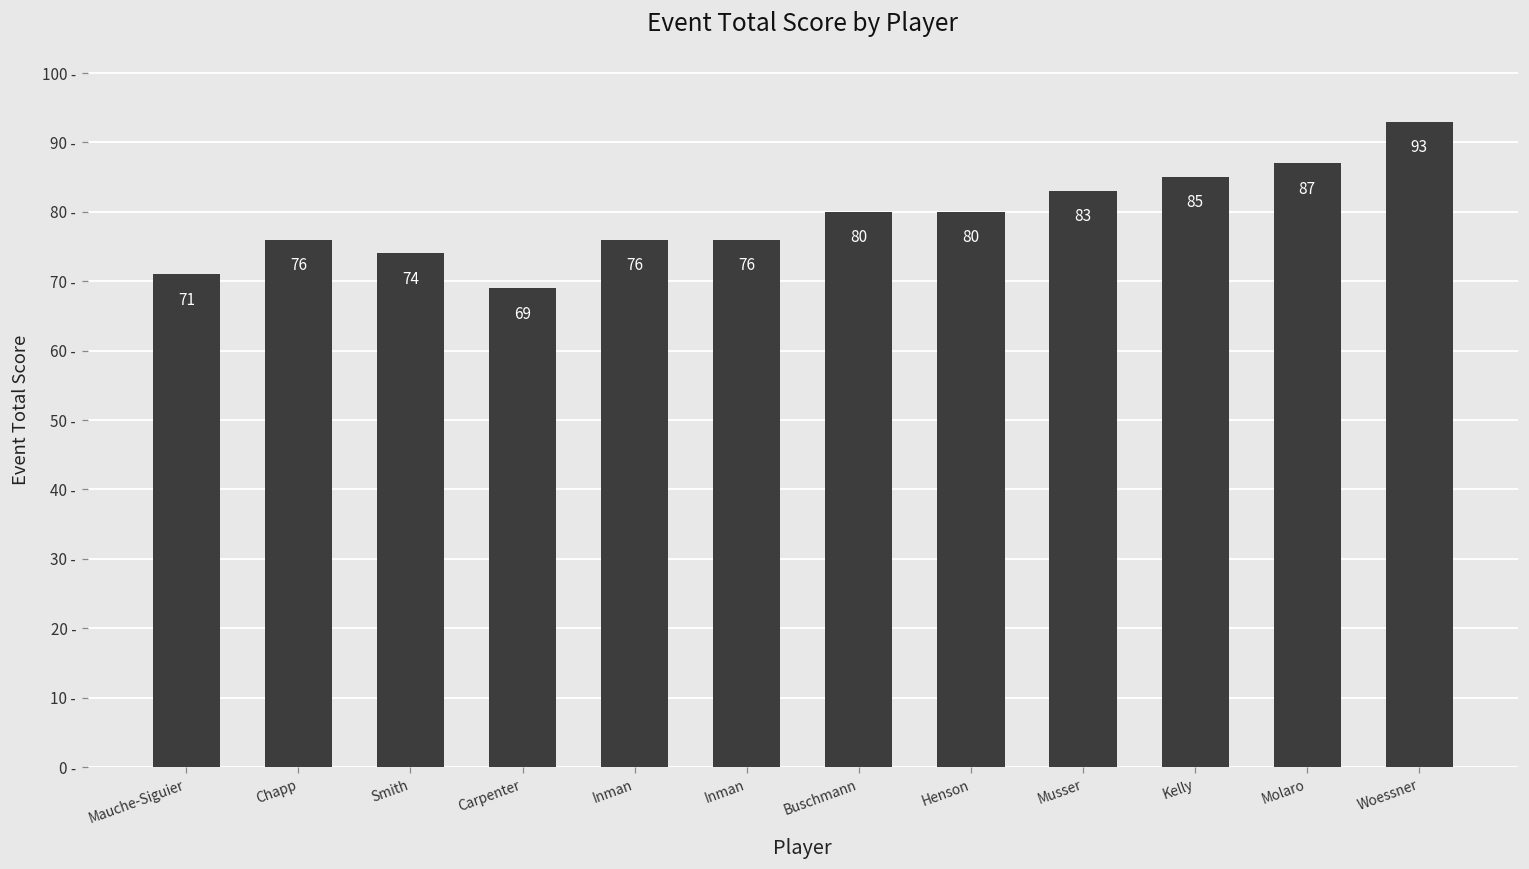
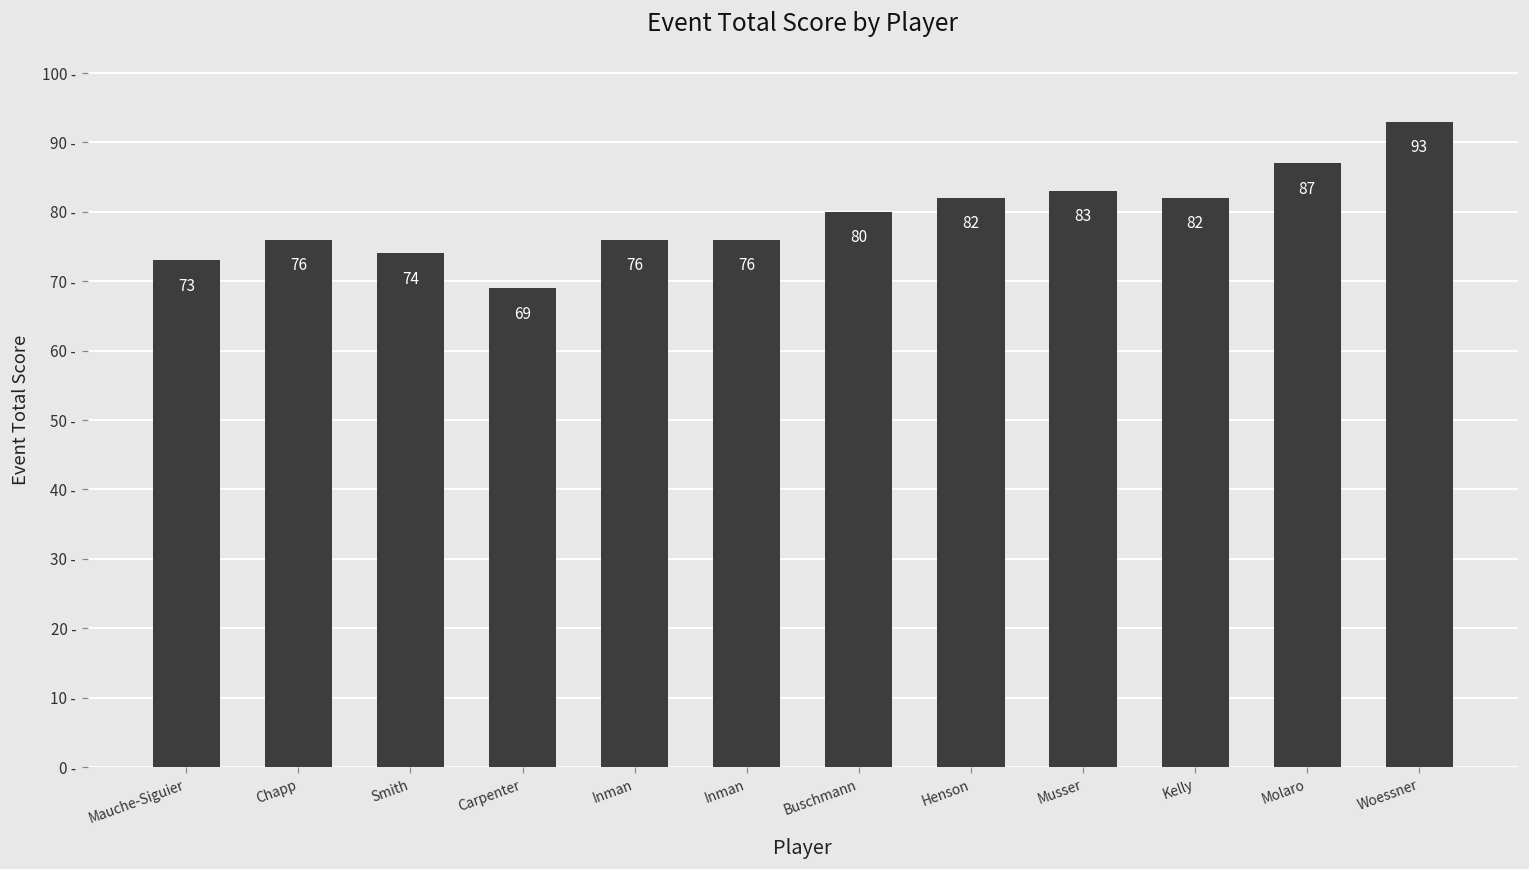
  {
-   "Mauche-Siguier": 71,
+   "Mauche-Siguier": 73,
    "Chapp": 76,
    "Smith": 74,
    "Carpenter": 69,
    "Buschmann": 80,
-   "Henson": 80,
+   "Henson": 82,
    "Musser": 83,
-   "Kelly": 85,
+   "Kelly": 82,
    "Molaro": 87,
    "Woessner": 93
  }
